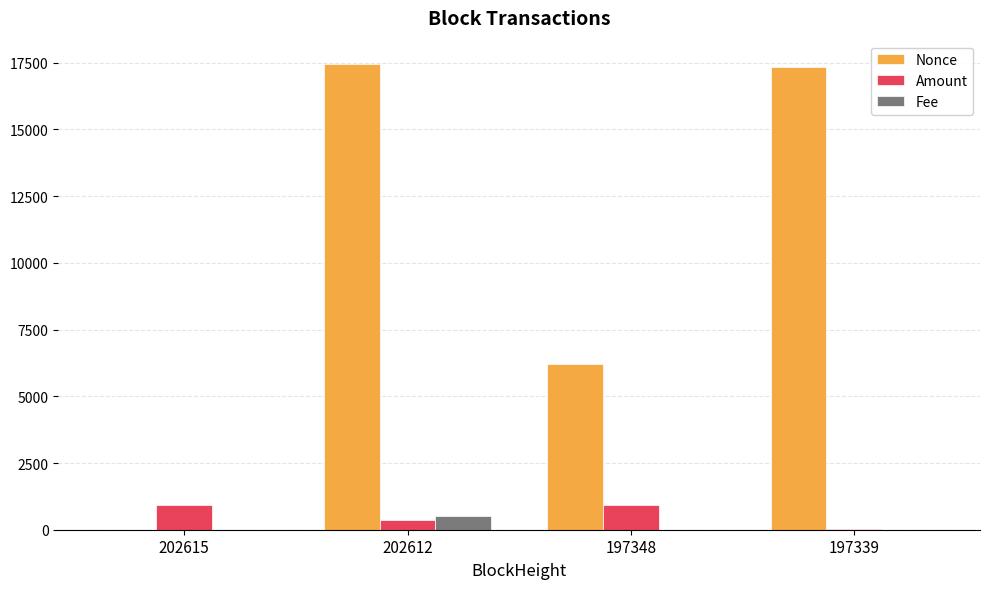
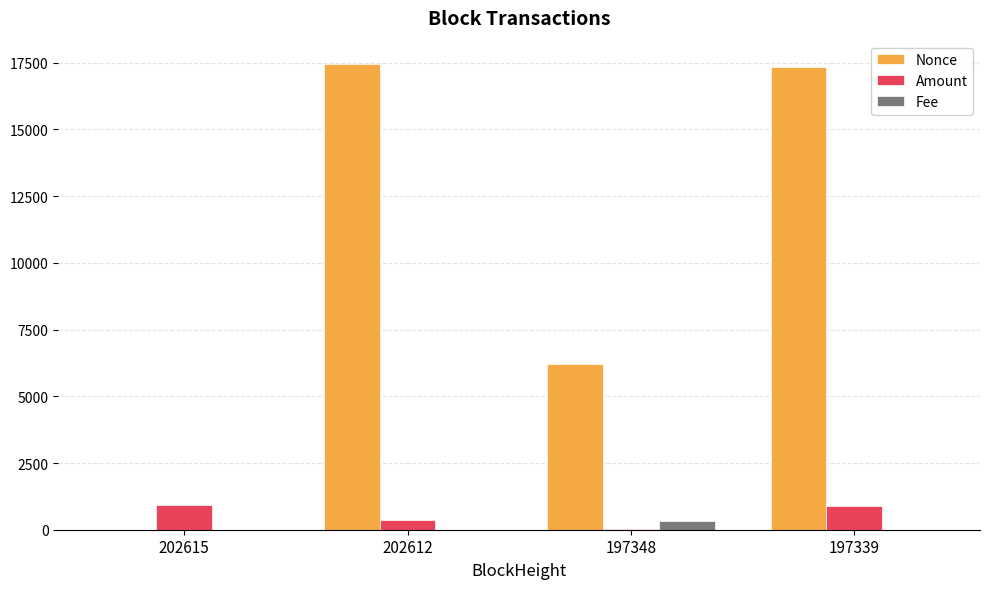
  {
    "Nonce": {
      "202612": 17500,
      "197348": 6200,
      "197339": 17400
    },
    "Amount": {
      "202615": 900,
      "202612": 400,
-     "197348": 900,
-     "197339": 0
+     "197348": 0,
+     "197339": 900
    },
    "Fee": {
-     "202612": 500,
-     "197348": 0
+     "202612": 0,
+     "197348": 300
    }
  }
